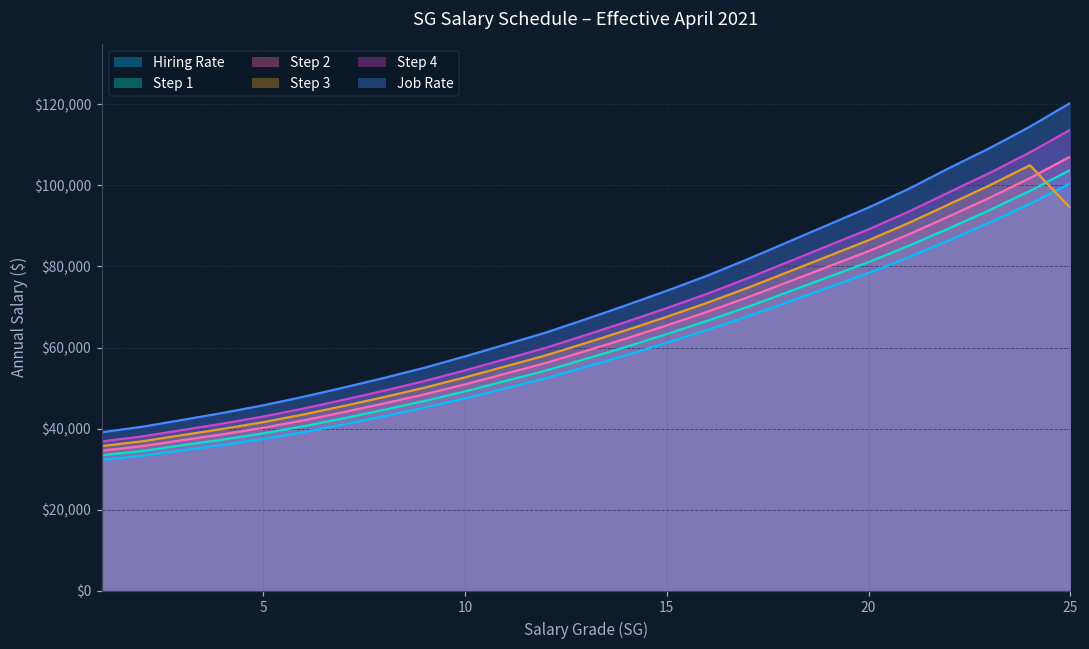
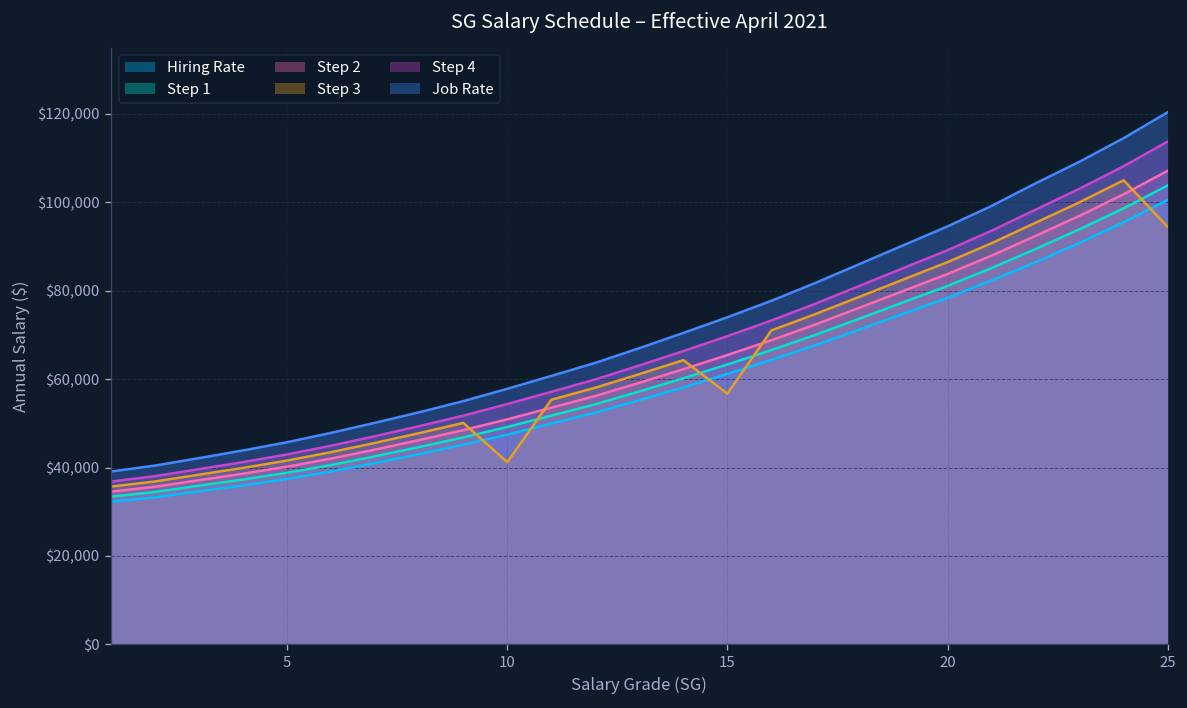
  {
    "Step 3": {
      "5": "$42,000",
-     "10": "$53,000",
-     "15": "$68,000",
+     "10": "$41,000",
+     "15": "$57,000",
      "20": "$86,000",
      "25": "$94,000"
    }
  }
